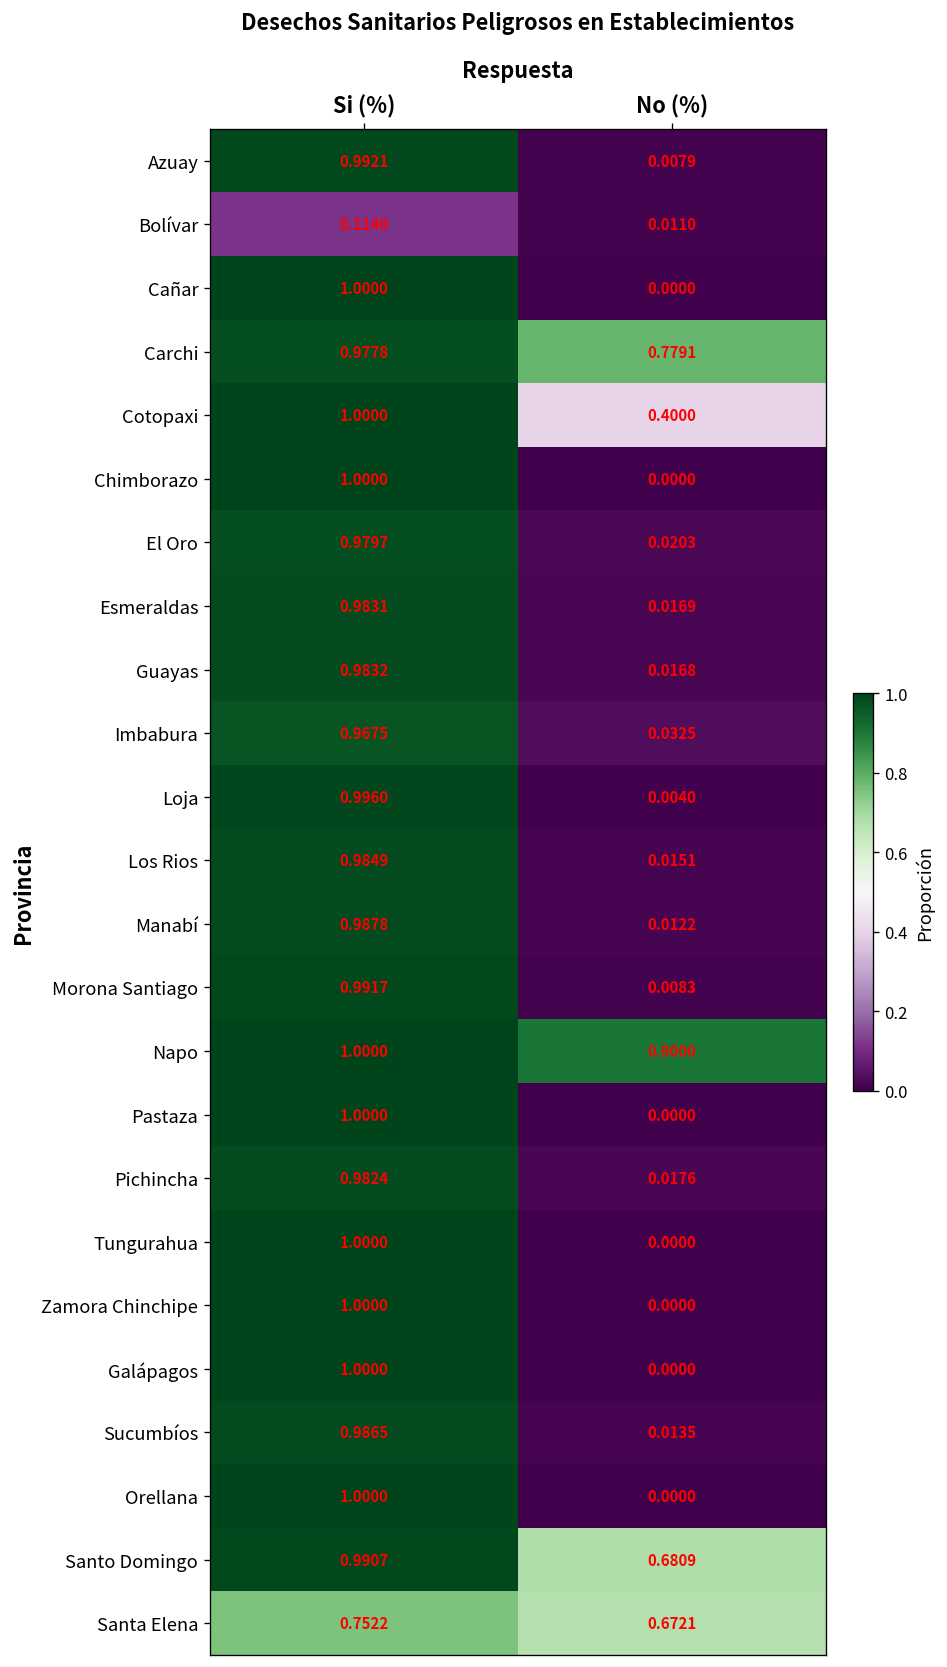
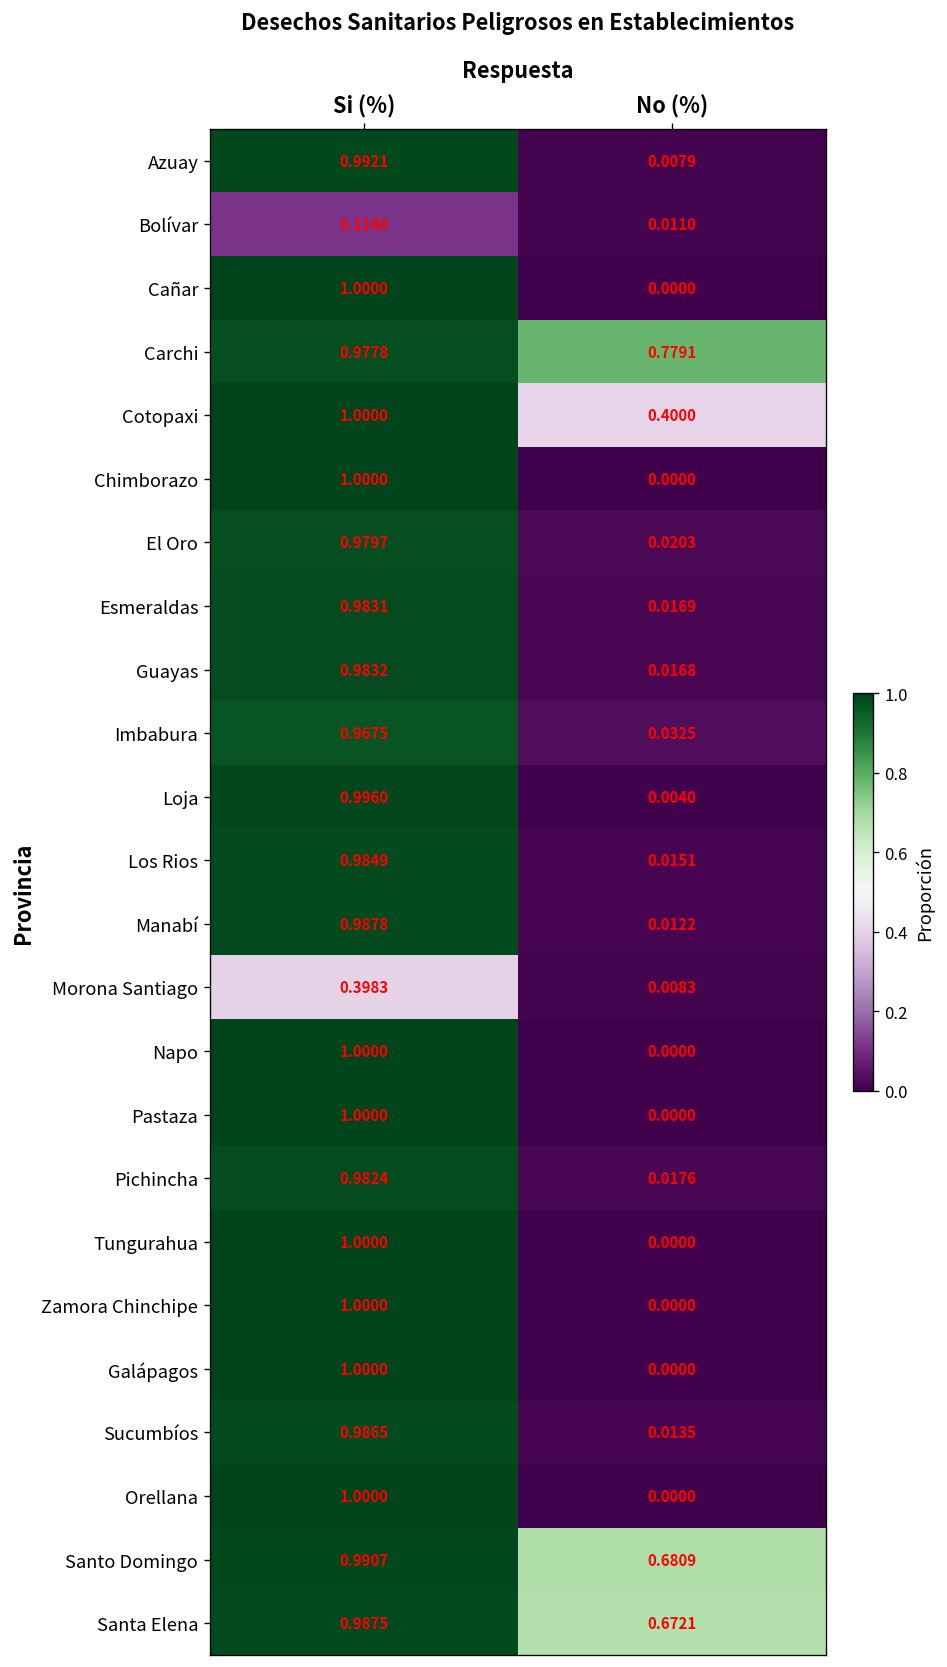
  {
    "Azuay": {
      "Si (%)": 0.9921,
      "No (%)": 0.0079
    },
    "Bolívar": {
      "Si (%)": 0.1140,
      "No (%)": 0.0110
    },
    "Cañar": {
      "Si (%)": 1.0000,
      "No (%)": 0.0000
    },
    "Carchi": {
      "Si (%)": 0.9778,
      "No (%)": 0.7791
    },
    "Cotopaxi": {
      "Si (%)": 1.0000,
      "No (%)": 0.4000
    },
    "Chimborazo": {
      "Si (%)": 1.0000,
      "No (%)": 0.0000
    },
    "El Oro": {
      "Si (%)": 0.9797,
      "No (%)": 0.0203
    },
    "Esmeraldas": {
      "Si (%)": 0.9831,
      "No (%)": 0.0169
    },
    "Guayas": {
      "Si (%)": 0.9832,
      "No (%)": 0.0168
    },
    "Imbabura": {
      "Si (%)": 0.9675,
      "No (%)": 0.0325
    },
    "Loja": {
      "Si (%)": 0.9960,
      "No (%)": 0.0040
    },
    "Los Rios": {
      "Si (%)": 0.9849,
      "No (%)": 0.0151
    },
    "Manabí": {
      "Si (%)": 0.9878,
      "No (%)": 0.0122
    },
    "Morona Santiago": {
-     "Si (%)": 0.9917,
+     "Si (%)": 0.3983,
      "No (%)": 0.0083
    },
    "Napo": {
      "Si (%)": 1.0000,
-     "No (%)": 0.9000
+     "No (%)": 0.0000
    },
    "Pastaza": {
      "Si (%)": 1.0000,
      "No (%)": 0.0000
    },
    "Pichincha": {
      "Si (%)": 0.9824,
      "No (%)": 0.0176
    },
    "Tungurahua": {
      "Si (%)": 1.0000,
      "No (%)": 0.0000
    },
    "Zamora Chinchipe": {
      "Si (%)": 1.0000,
      "No (%)": 0.0000
    },
    "Galápagos": {
      "Si (%)": 1.0000,
      "No (%)": 0.0000
    },
    "Sucumbíos": {
      "Si (%)": 0.9865,
      "No (%)": 0.0135
    },
    "Orellana": {
      "Si (%)": 1.0000,
      "No (%)": 0.0000
    },
    "Santo Domingo": {
      "Si (%)": 0.9907,
      "No (%)": 0.6809
    },
    "Santa Elena": {
-     "Si (%)": 0.7522,
+     "Si (%)": 0.9875,
      "No (%)": 0.6721
    }
  }
